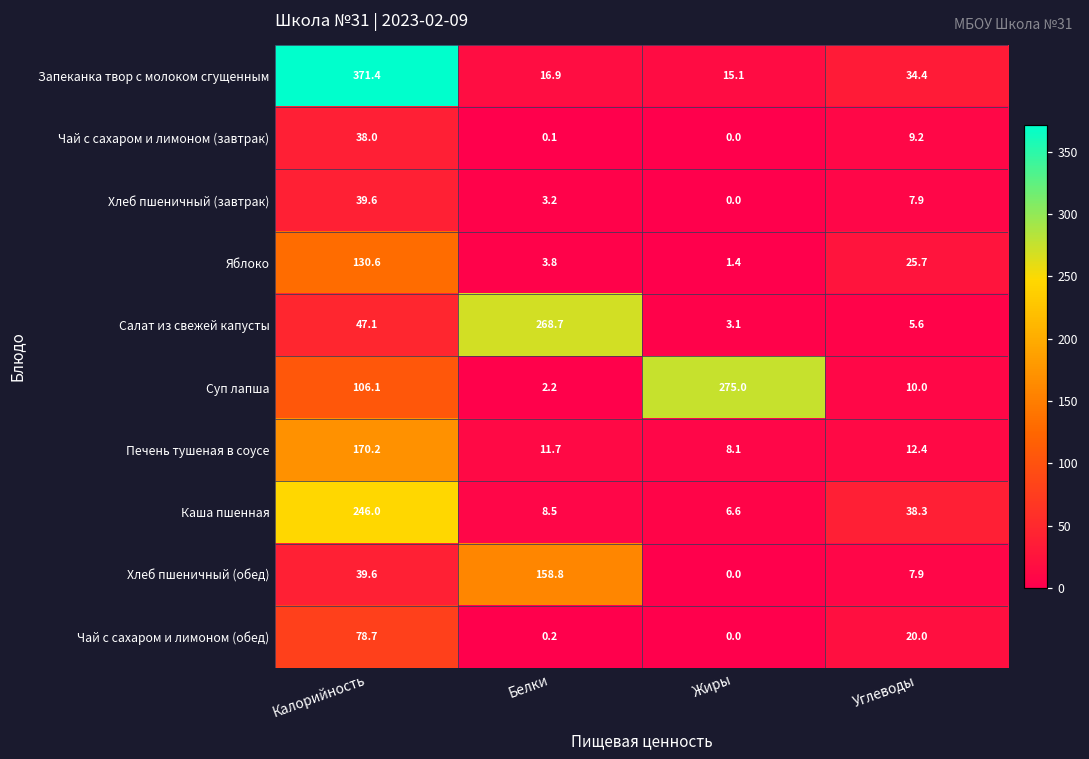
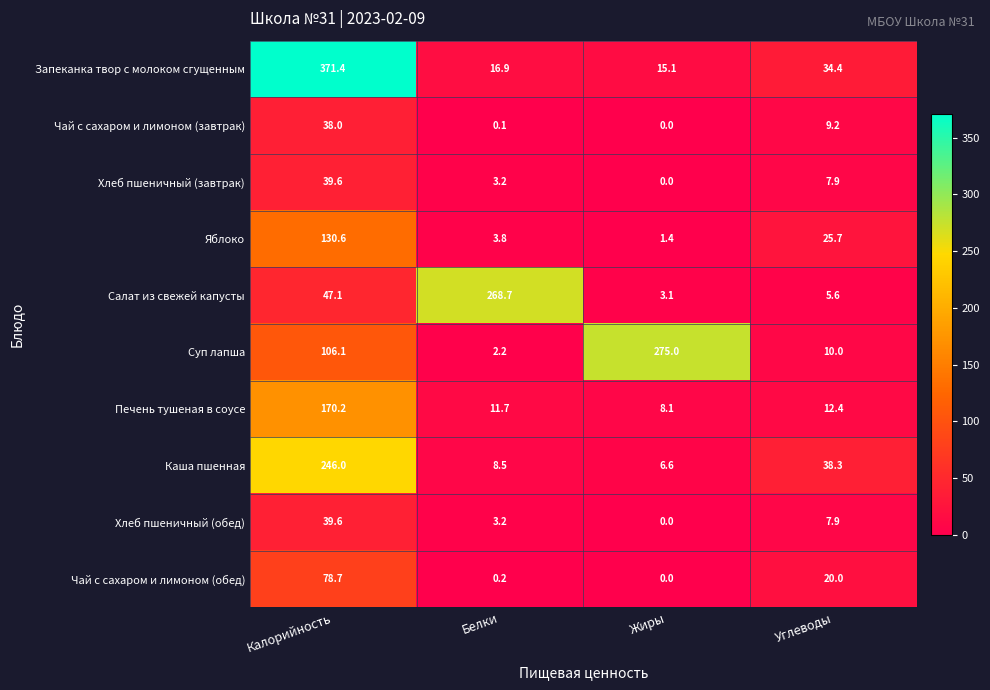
  {
    "Запеканка твор с молоком сгущенным": {
      "Калорийность": 371.4,
      "Белки": 16.9,
      "Жиры": 15.1,
      "Углеводы": 34.4
    },
    "Чай с сахаром и лимоном (завтрак)": {
      "Калорийность": 38.0,
      "Белки": 0.1,
      "Жиры": 0.0,
      "Углеводы": 9.2
    },
    "Хлеб пшеничный (завтрак)": {
      "Калорийность": 39.6,
      "Белки": 3.2,
      "Жиры": 0.0,
      "Углеводы": 7.9
    },
    "Яблоко": {
      "Калорийность": 130.6,
      "Белки": 3.8,
      "Жиры": 1.4,
      "Углеводы": 25.7
    },
    "Салат из свежей капусты": {
      "Калорийность": 47.1,
      "Белки": 268.7,
      "Жиры": 3.1,
      "Углеводы": 5.6
    },
    "Суп лапша": {
      "Калорийность": 106.1,
      "Белки": 2.2,
      "Жиры": 275.0,
      "Углеводы": 10.0
    },
    "Печень тушеная в соусе": {
      "Калорийность": 170.2,
      "Белки": 11.7,
      "Жиры": 8.1,
      "Углеводы": 12.4
    },
    "Каша пшенная": {
      "Калорийность": 246.0,
      "Белки": 8.5,
      "Жиры": 6.6,
      "Углеводы": 38.3
    },
    "Хлеб пшеничный (обед)": {
      "Калорийность": 39.6,
-     "Белки": 158.8,
+     "Белки": 3.2,
      "Жиры": 0.0,
      "Углеводы": 7.9
    },
    "Чай с сахаром и лимоном (обед)": {
      "Калорийность": 78.7,
      "Белки": 0.2,
      "Жиры": 0.0,
      "Углеводы": 20.0
    }
  }
